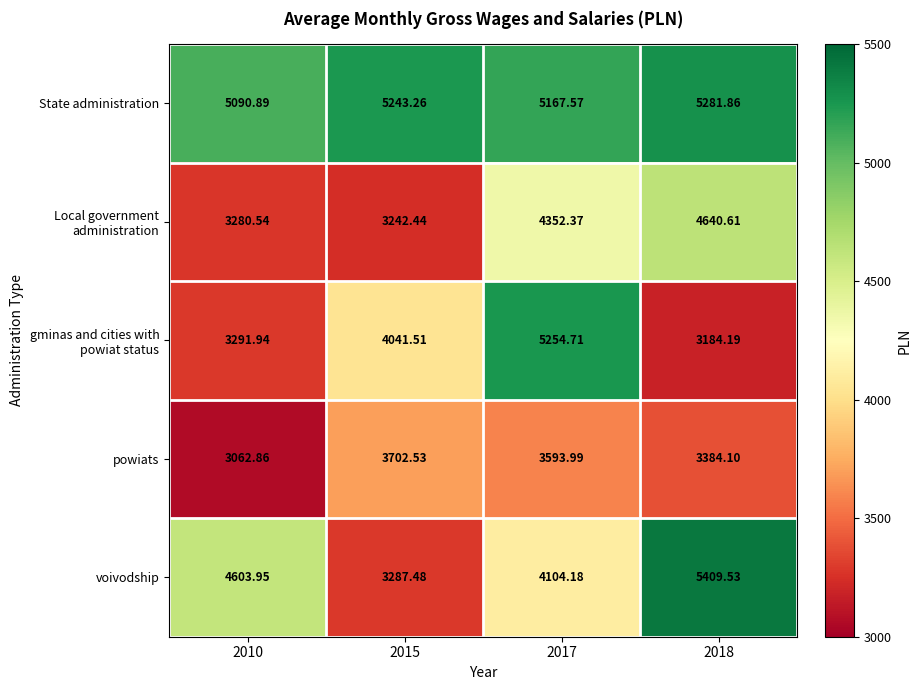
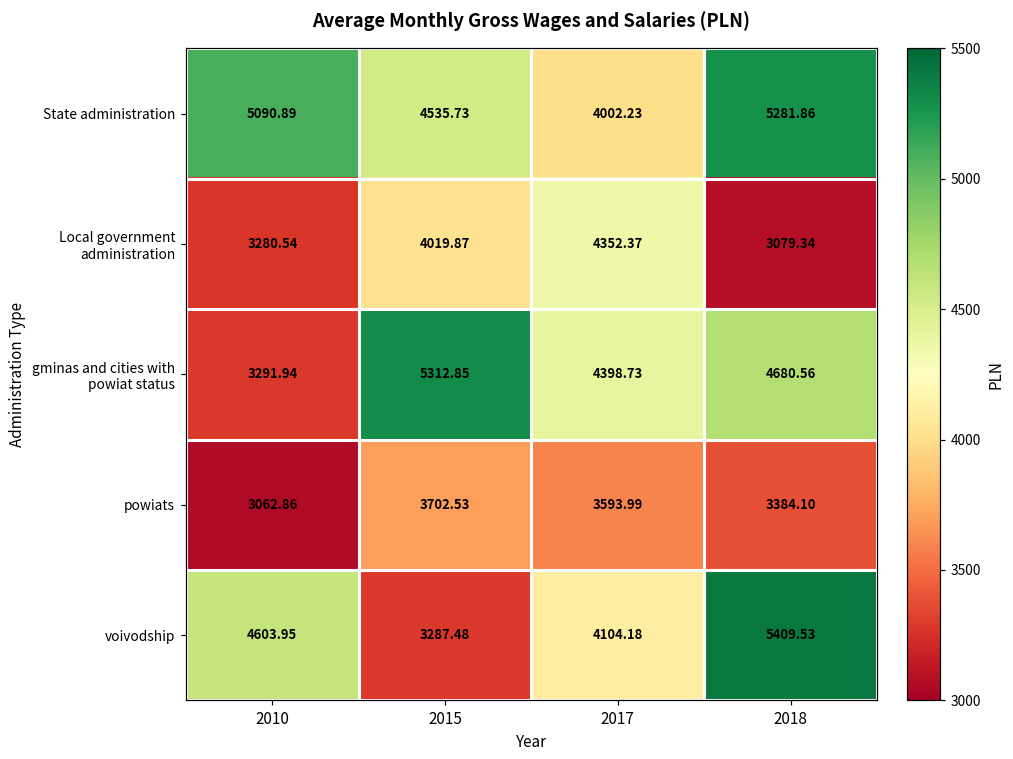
  {
    "State administration": {
      "2010": 5090.89,
-     "2015": 5243.26,
-     "2017": 5167.57,
+     "2015": 4535.73,
+     "2017": 4002.23,
      "2018": 5281.86
    },
    "Local government administration": {
      "2010": 3280.54,
-     "2015": 3242.44,
+     "2015": 4019.87,
      "2017": 4352.37,
-     "2018": 4640.61
+     "2018": 3079.34
    },
    "gminas and cities with powiat status": {
      "2010": 3291.94,
-     "2015": 4041.51,
-     "2017": 5254.71,
-     "2018": 3184.19
+     "2015": 5312.85,
+     "2017": 4398.73,
+     "2018": 4680.56
    },
    "powiats": {
      "2010": 3062.86,
      "2015": 3702.53,
      "2017": 3593.99,
      "2018": 3384.10
    },
    "voivodship": {
      "2010": 4603.95,
      "2015": 3287.48,
      "2017": 4104.18,
      "2018": 5409.53
    }
  }
